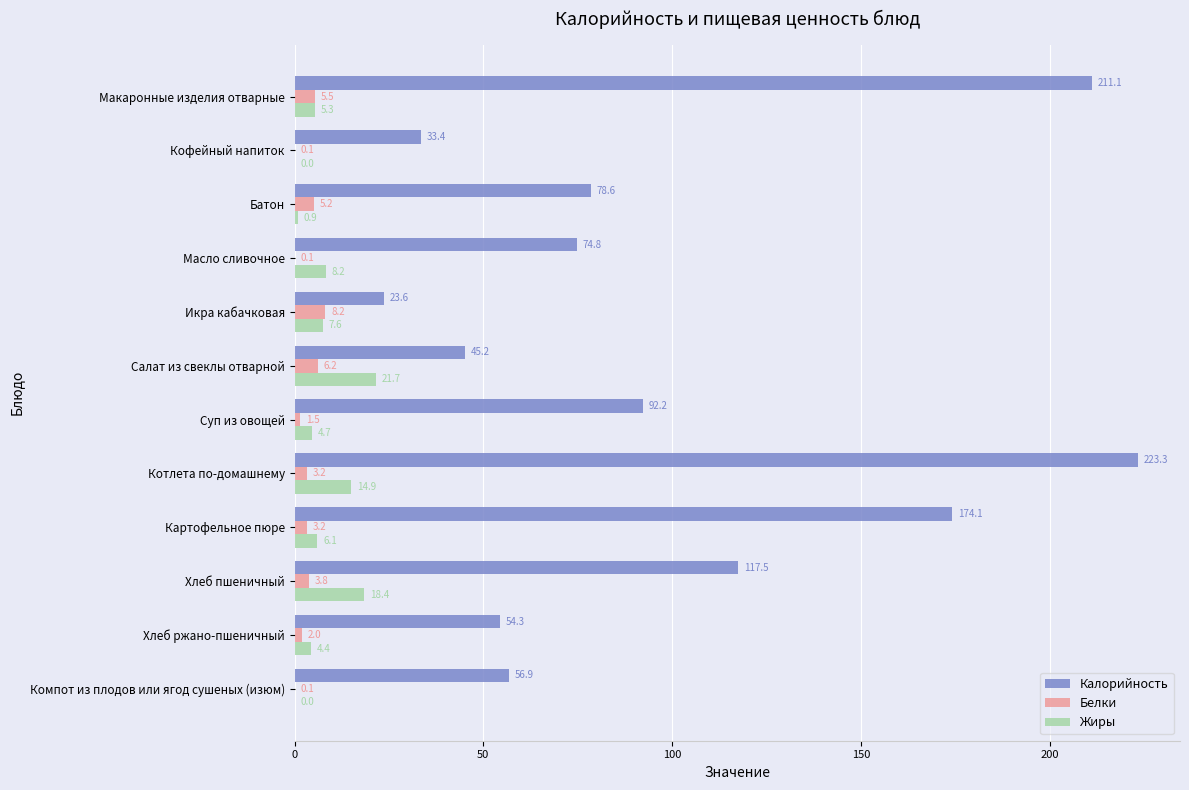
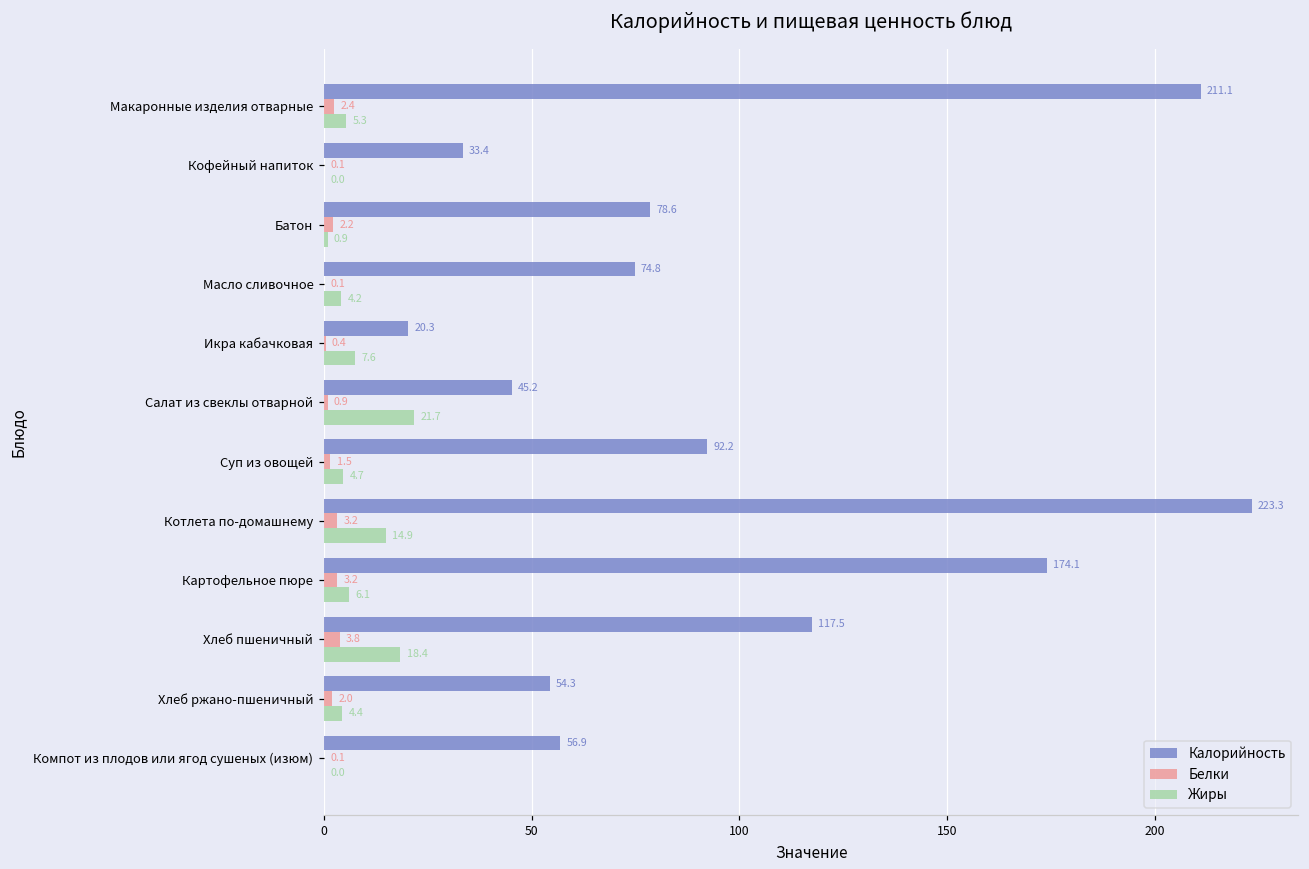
  {
    "Калорийность": {
      "Макаронные изделия отварные": 211.1,
      "Кофейный напиток": 33.4,
      "Батон": 78.6,
      "Масло сливочное": 74.8,
-     "Икра кабачковая": 23.6,
+     "Икра кабачковая": 20.3,
      "Салат из свеклы отварной": 45.2,
      "Суп из овощей": 92.2,
      "Котлета по-домашнему": 223.3,
      "Картофельное пюре": 174.1,
      "Хлеб пшеничный": 117.5,
      "Хлеб ржано-пшеничный": 54.3,
      "Компот из плодов или ягод сушеных (изюм)": 56.9
    },
    "Белки": {
-     "Макаронные изделия отварные": 5.5,
+     "Макаронные изделия отварные": 2.4,
      "Кофейный напиток": 0.1,
-     "Батон": 5.2,
+     "Батон": 2.2,
      "Масло сливочное": 0.1,
-     "Икра кабачковая": 8.2,
-     "Салат из свеклы отварной": 6.2,
+     "Икра кабачковая": 0.4,
+     "Салат из свеклы отварной": 0.9,
      "Суп из овощей": 1.5,
      "Котлета по-домашнему": 3.2,
      "Картофельное пюре": 3.2,
      "Хлеб пшеничный": 3.8,
      "Хлеб ржано-пшеничный": 2.0,
      "Компот из плодов или ягод сушеных (изюм)": 0.1
    },
    "Жиры": {
      "Макаронные изделия отварные": 5.3,
      "Кофейный напиток": 0.0,
      "Батон": 0.9,
-     "Масло сливочное": 8.2,
+     "Масло сливочное": 4.2,
      "Икра кабачковая": 7.6,
      "Салат из свеклы отварной": 21.7,
      "Суп из овощей": 4.7,
      "Котлета по-домашнему": 14.9,
      "Картофельное пюре": 6.1,
      "Хлеб пшеничный": 18.4,
      "Хлеб ржано-пшеничный": 4.4,
      "Компот из плодов или ягод сушеных (изюм)": 0.0
    }
  }
